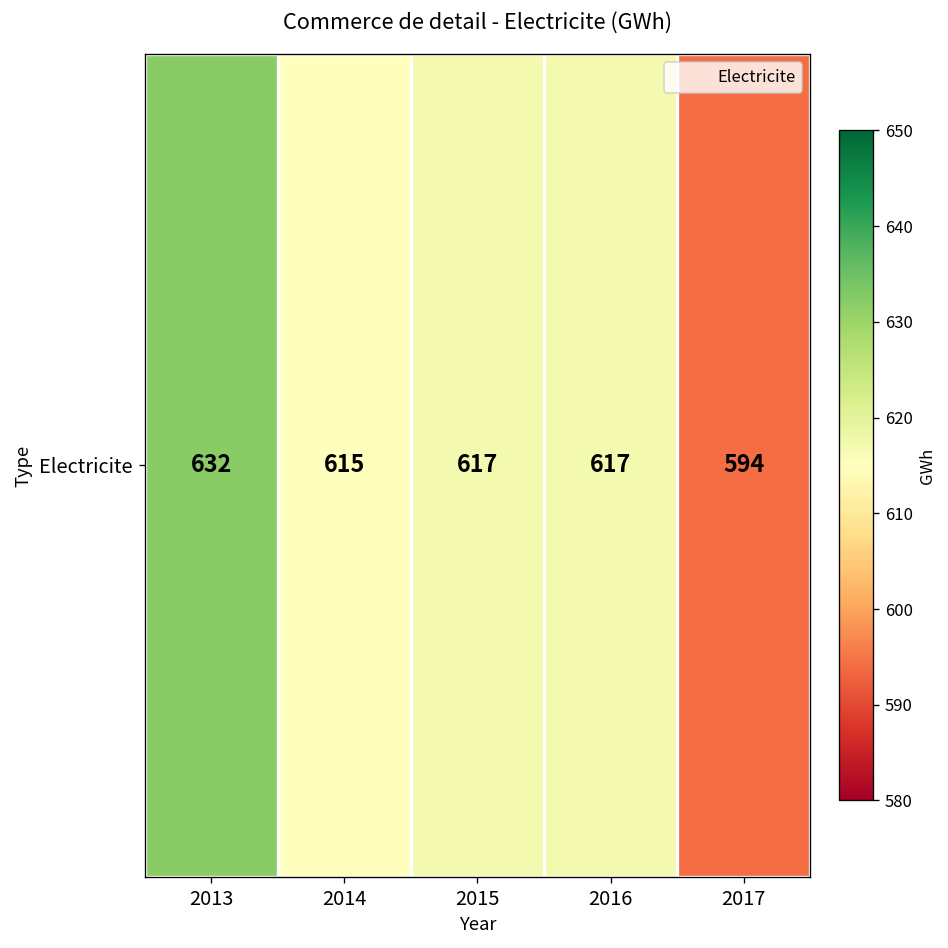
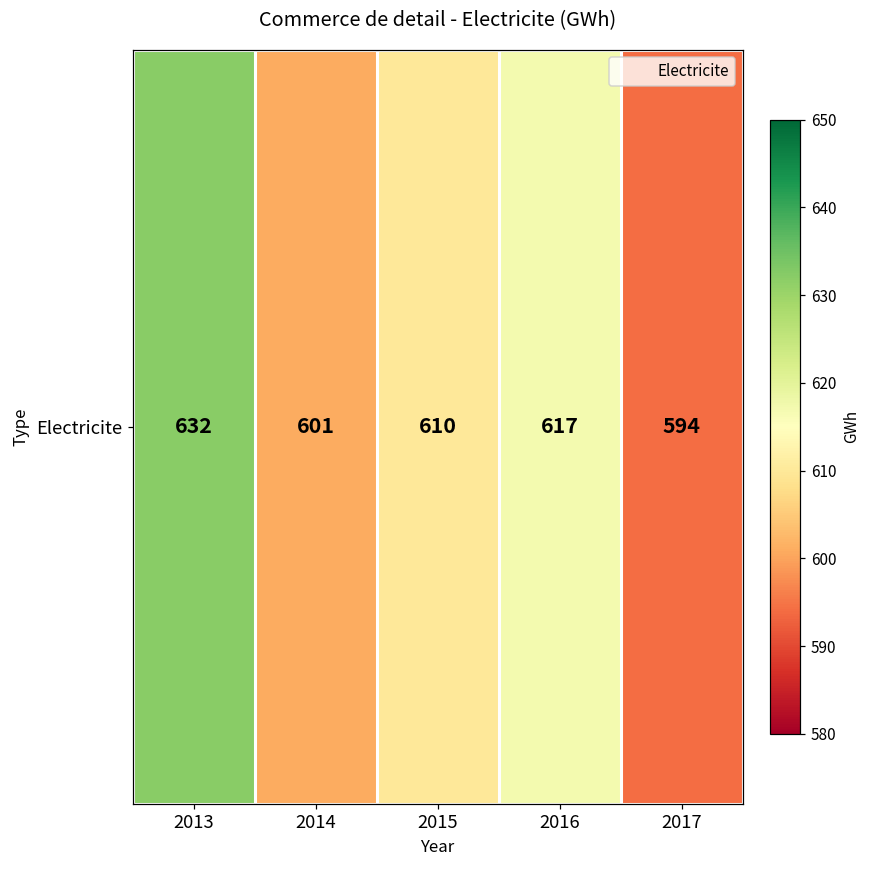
  {
    "Electricite": {
      "2013": 632,
-     "2014": 615,
-     "2015": 617,
+     "2014": 601,
+     "2015": 610,
      "2016": 617,
      "2017": 594
    }
  }
